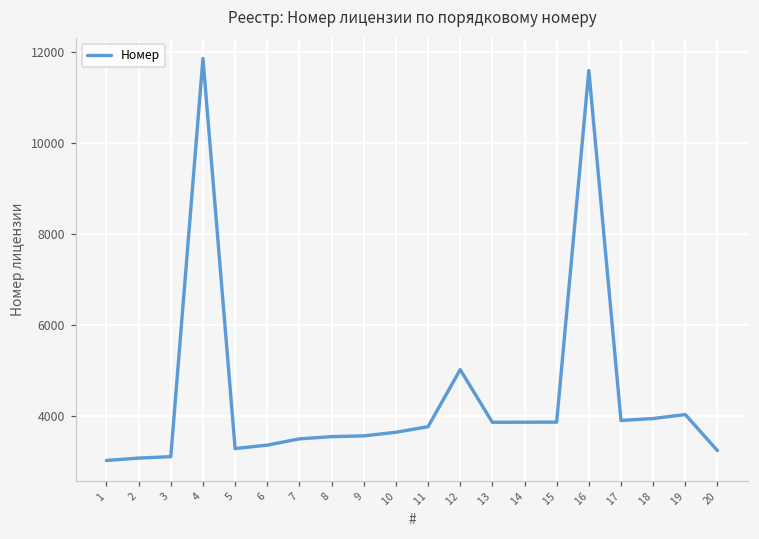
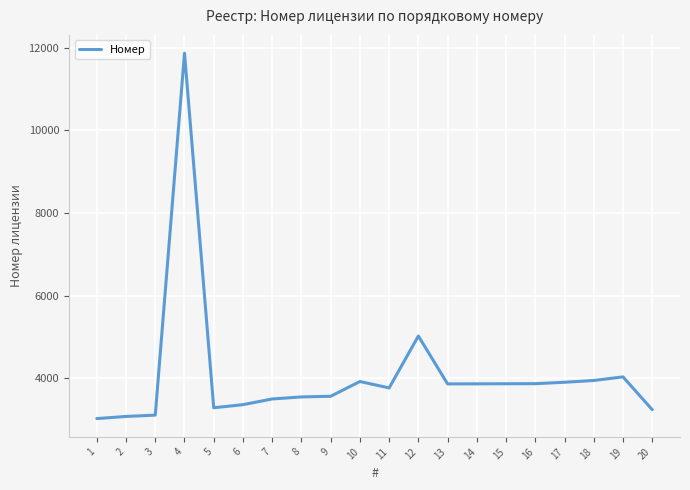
  {
    "1": 3000,
    "2": 3100,
    "3": 3100,
    "4": 11900,
    "5": 3300,
    "6": 3400,
    "7": 3500,
    "8": 3600,
    "9": 3600,
-   "10": 3700,
+   "10": 3900,
    "11": 3800,
    "12": 5000,
    "13": 3900,
    "14": 3900,
    "15": 3900,
-   "16": 11600,
+   "16": 3900,
    "17": 3900,
    "18": 4000,
    "19": 4000,
    "20": 3200
  }
